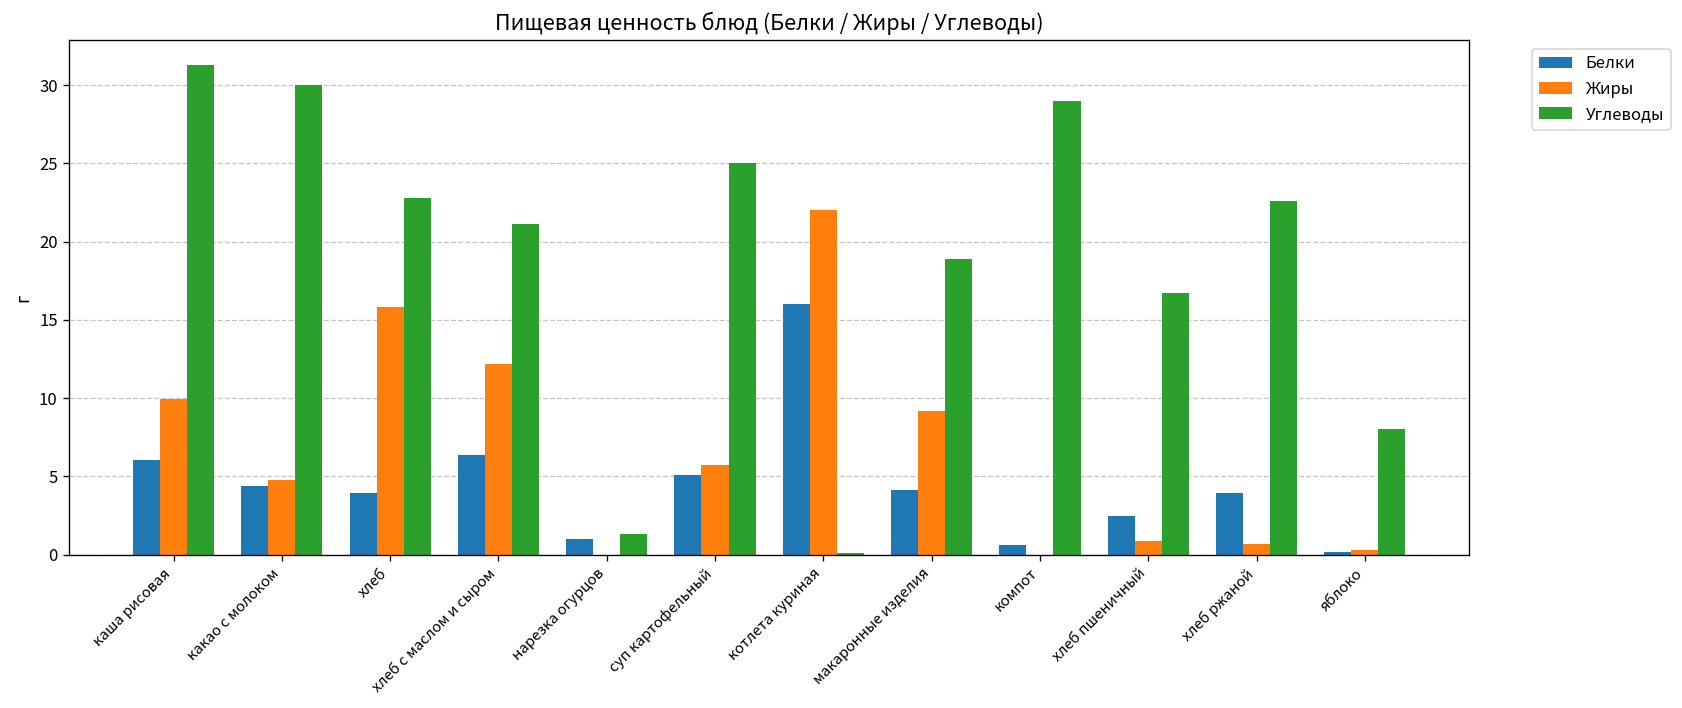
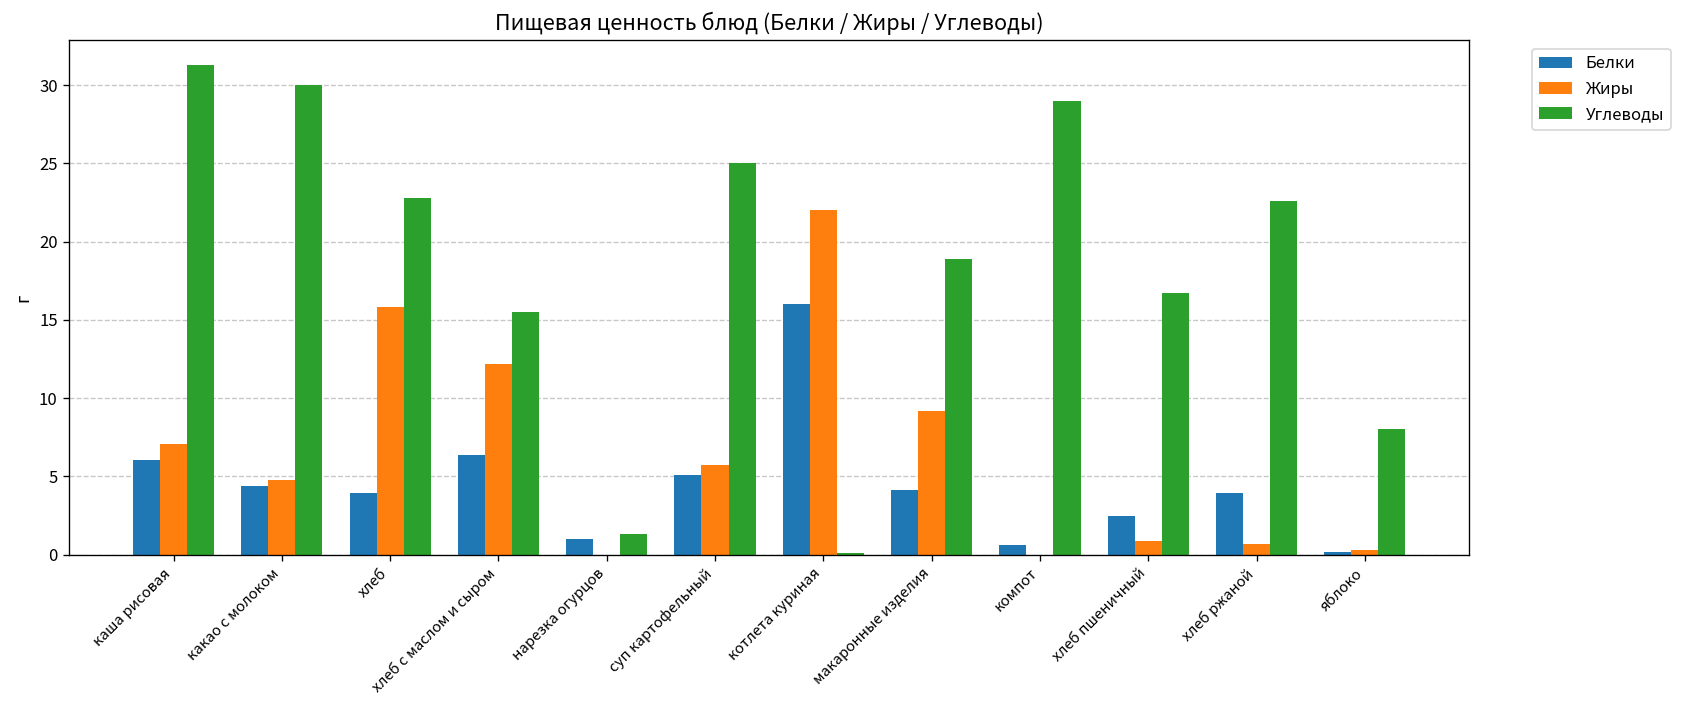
  {
    "Белки": {
      "каша рисовая": 6.0,
      "какао с молоком": 4.4,
      "хлеб": 4.0,
      "хлеб с маслом и сыром": 6.4,
      "нарезка огурцов": 1.0,
      "суп картофельный": 5.1,
      "котлета куриная": 16.0,
      "макаронные изделия": 4.1,
      "компот": 0.6,
      "хлеб пшеничный": 2.5,
      "хлеб ржаной": 4.0,
      "яблоко": 0.2
    },
    "Жиры": {
-     "каша рисовая": 10.0,
+     "каша рисовая": 7.1,
      "какао с молоком": 4.8,
      "хлеб": 15.8,
      "хлеб с маслом и сыром": 12.2,
      "нарезка огурцов": 0.0,
      "суп картофельный": 5.7,
      "котлета куриная": 22.0,
      "макаронные изделия": 9.2,
      "компот": 0.0,
      "хлеб пшеничный": 0.9,
      "хлеб ржаной": 0.7,
      "яблоко": 0.3
    },
    "Углеводы": {
      "каша рисовая": 31.3,
      "какао с молоком": 30.0,
      "хлеб": 22.8,
-     "хлеб с маслом и сыром": 21.1,
+     "хлеб с маслом и сыром": 15.5,
      "нарезка огурцов": 1.3,
      "суп картофельный": 25.0,
      "макаронные изделия": 18.9,
      "компот": 29.0,
      "хлеб пшеничный": 16.7,
      "хлеб ржаной": 22.6,
      "яблоко": 8.0
    }
  }
